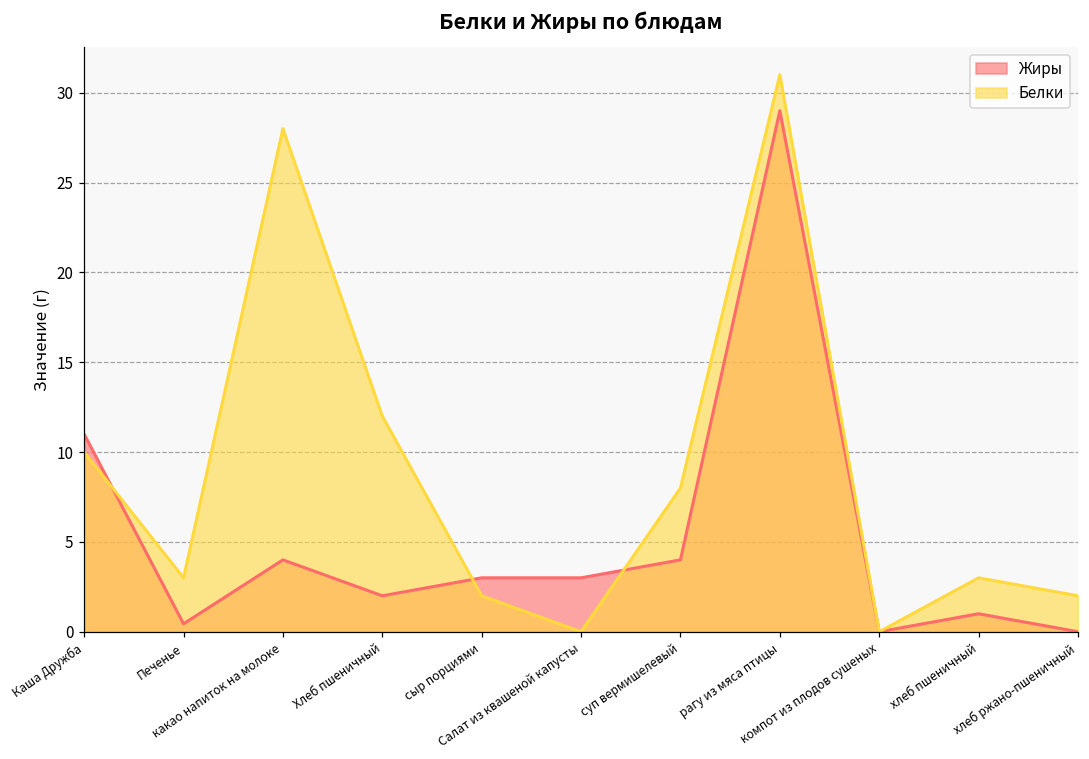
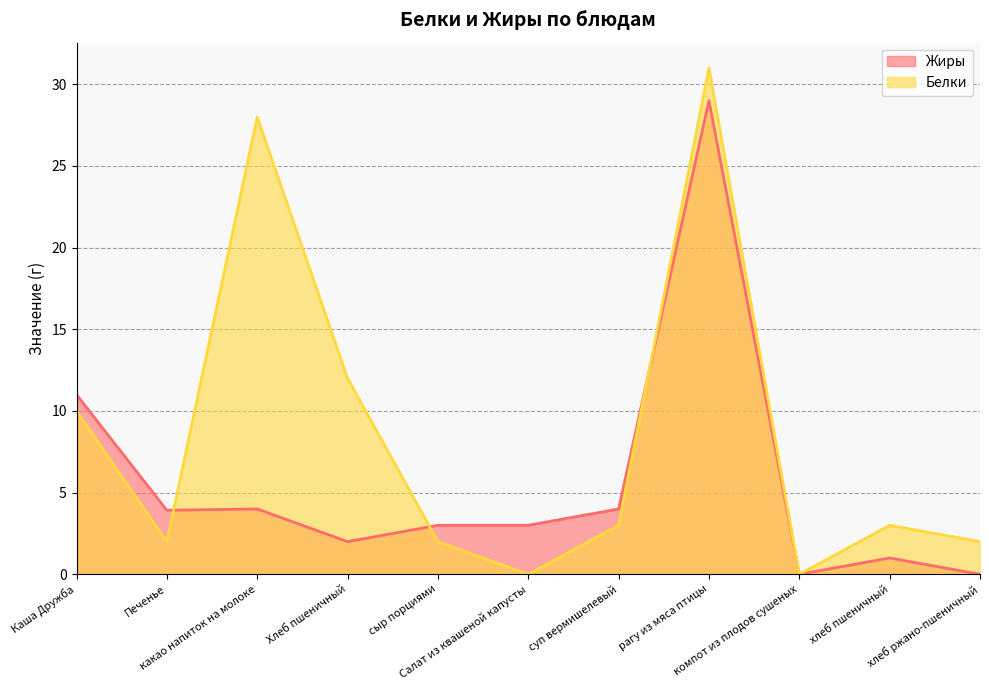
  {
    "Жиры": {
      "Каша Дружба": 11.0,
-     "Печенье": 0.4,
+     "Печенье": 3.9,
      "какао напиток на молоке": 4.0,
      "Хлеб пшеничный": 2.0,
      "сыр порциями": 3.0,
      "Салат из квашеной капусты": 3.0,
      "суп вермишелевый": 4.0,
      "рагу из мяса птицы": 29.0,
      "хлеб пшеничный": 1.0,
      "хлеб ржано-пшеничный": 0.0
    },
    "Белки": {
      "Каша Дружба": 10,
-     "Печенье": 3,
+     "Печенье": 2,
      "какао напиток на молоке": 28,
      "Хлеб пшеничный": 12,
      "сыр порциями": 2,
      "Салат из квашеной капусты": 0,
-     "суп вермишелевый": 8,
+     "суп вермишелевый": 3,
      "рагу из мяса птицы": 31,
      "хлеб пшеничный": 3,
      "хлеб ржано-пшеничный": 2
    }
  }
